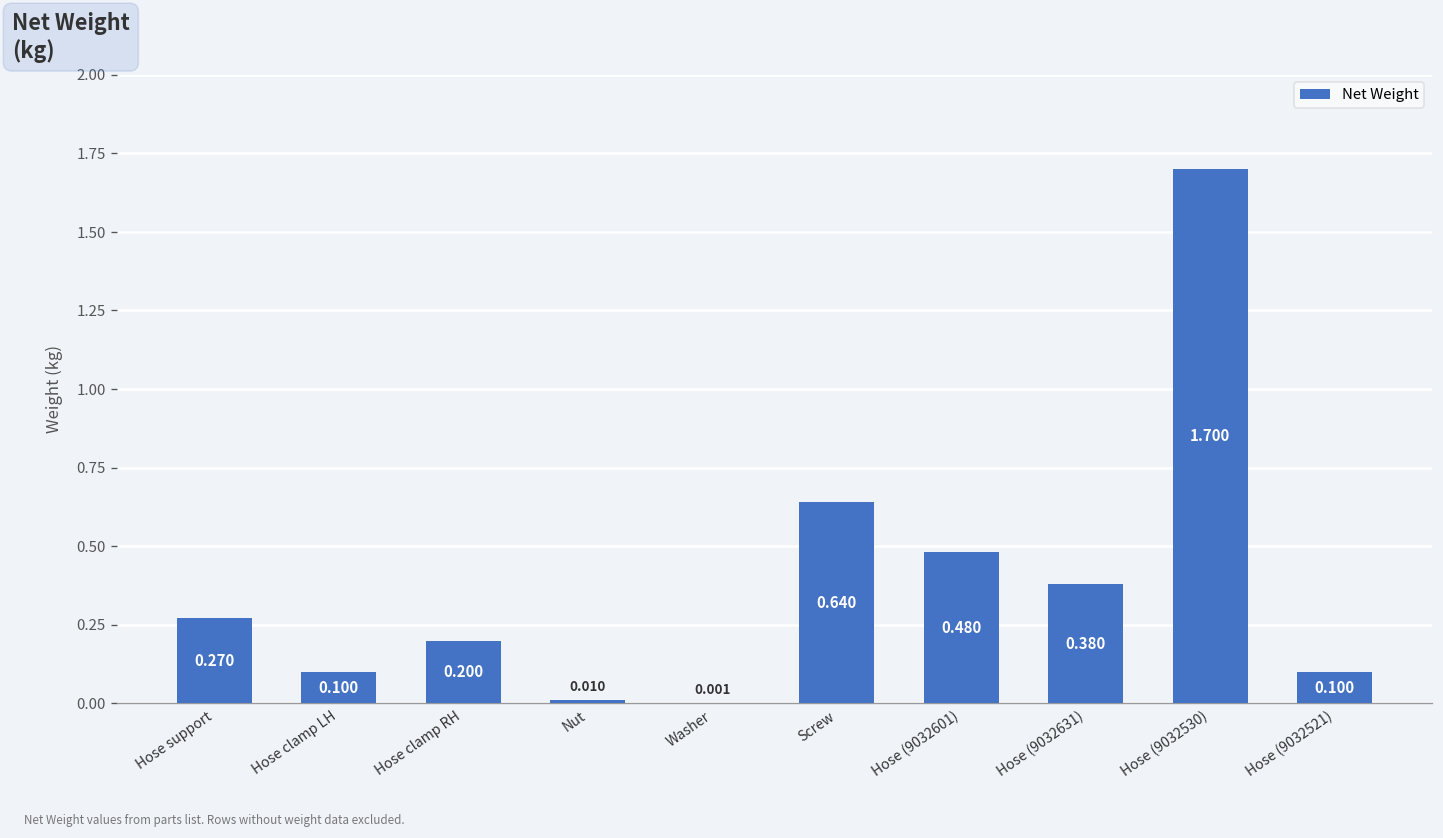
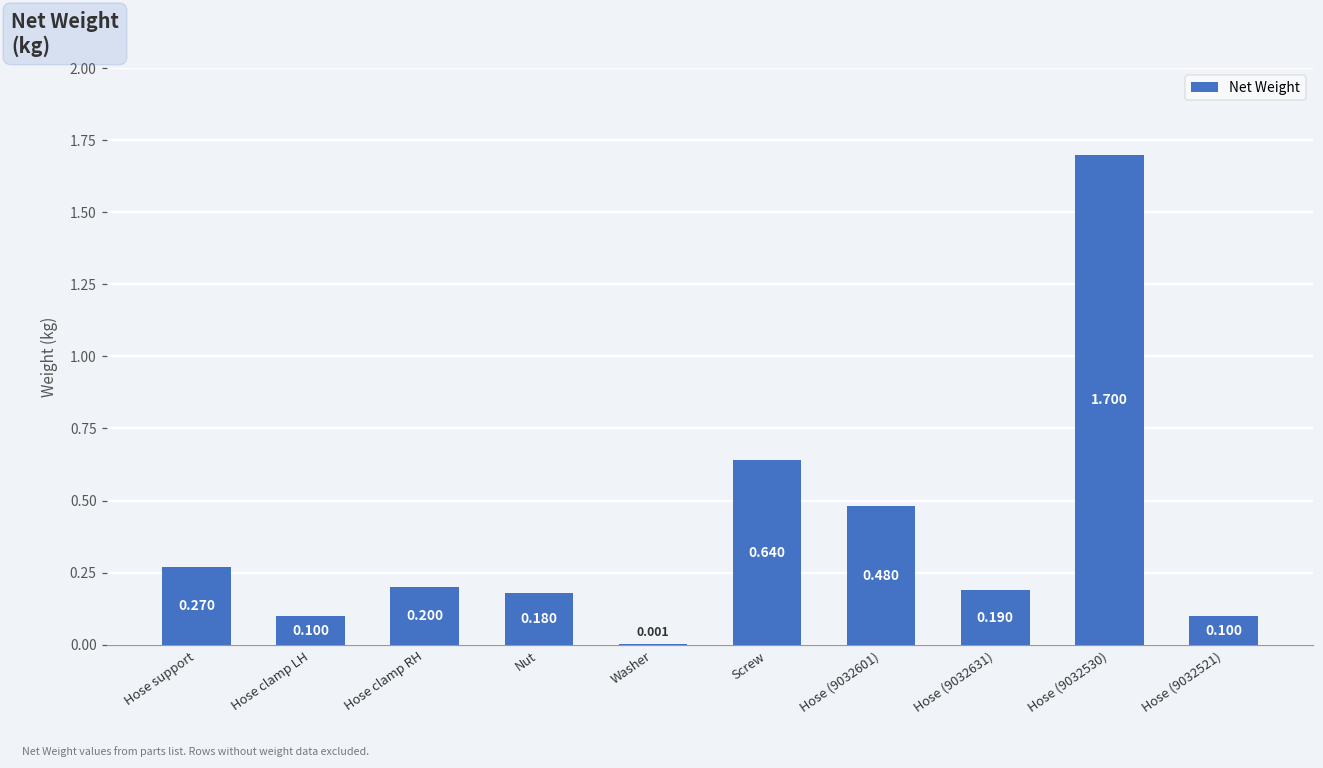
  {
    "Hose support": 0.270,
    "Hose clamp LH": 0.100,
    "Hose clamp RH": 0.200,
-   "Nut": 0.010,
+   "Nut": 0.180,
    "Washer": 0.001,
    "Screw": 0.640,
    "Hose (9032601)": 0.480,
-   "Hose (9032631)": 0.380,
+   "Hose (9032631)": 0.190,
    "Hose (9032530)": 1.700,
    "Hose (9032521)": 0.100
  }
